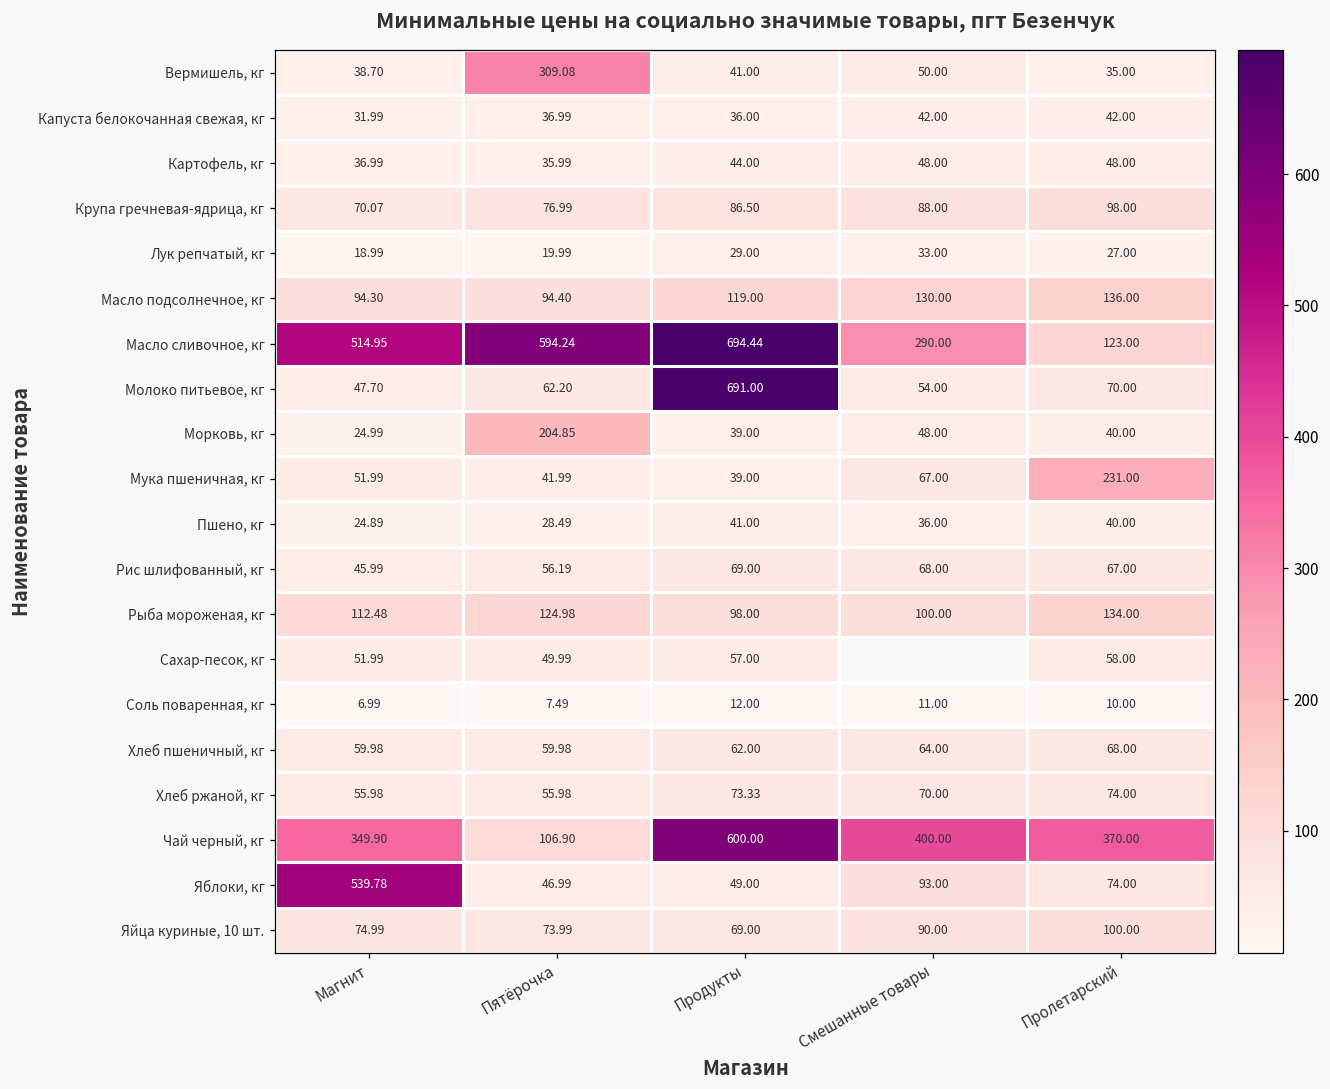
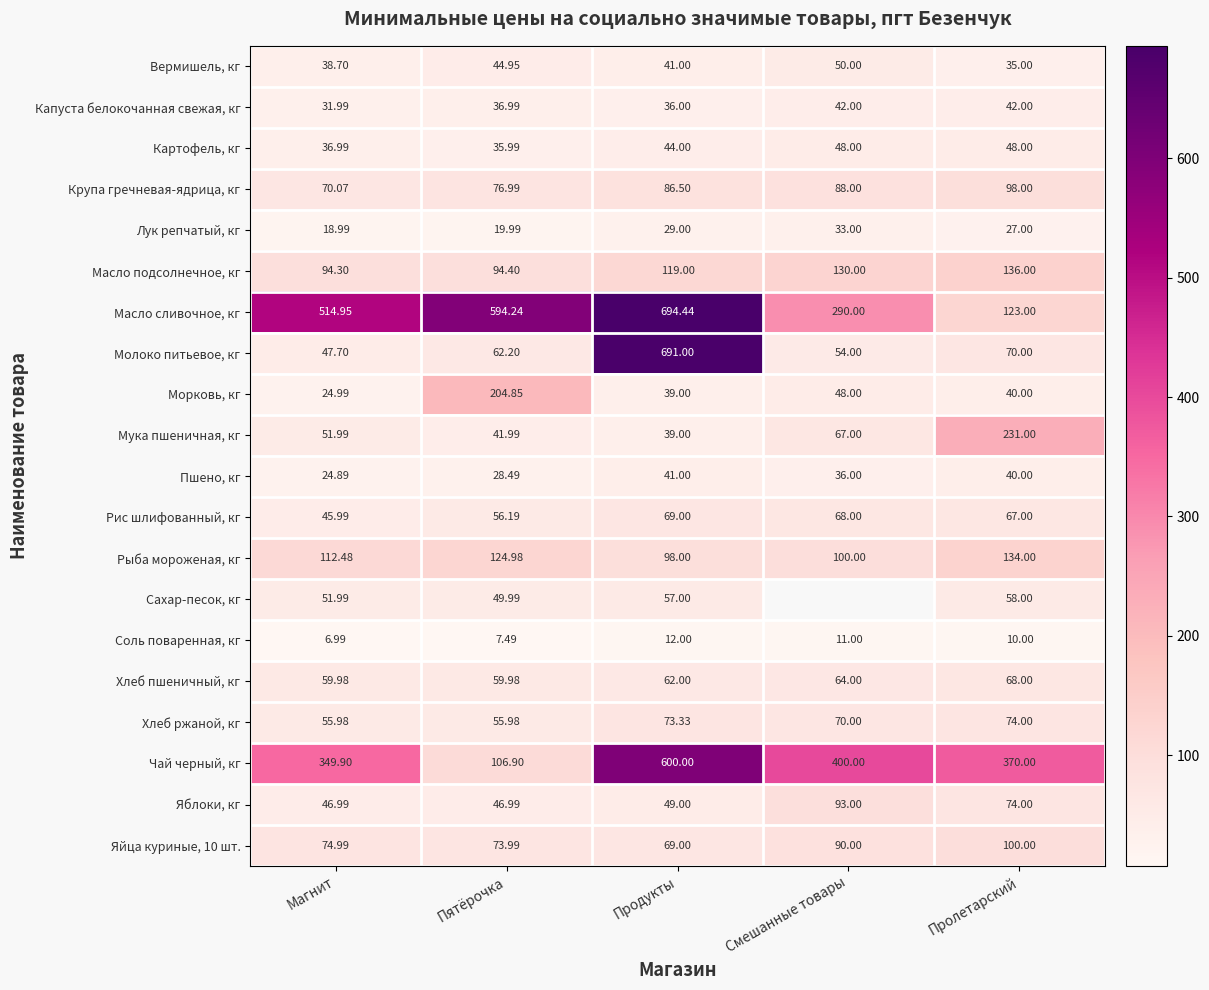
  {
    "Вермишель, кг": {
      "Магнит": 38.70,
-     "Пятёрочка": 309.08,
+     "Пятёрочка": 44.95,
      "Продукты": 41.00,
      "Смешанные товары": 50.00,
      "Пролетарский": 35.00
    },
    "Капуста белокочанная свежая, кг": {
      "Магнит": 31.99,
      "Пятёрочка": 36.99,
      "Продукты": 36.00,
      "Смешанные товары": 42.00,
      "Пролетарский": 42.00
    },
    "Картофель, кг": {
      "Магнит": 36.99,
      "Пятёрочка": 35.99,
      "Продукты": 44.00,
      "Смешанные товары": 48.00,
      "Пролетарский": 48.00
    },
    "Крупа гречневая-ядрица, кг": {
      "Магнит": 70.07,
      "Пятёрочка": 76.99,
      "Продукты": 86.50,
      "Смешанные товары": 88.00,
      "Пролетарский": 98.00
    },
    "Лук репчатый, кг": {
      "Магнит": 18.99,
      "Пятёрочка": 19.99,
      "Продукты": 29.00,
      "Смешанные товары": 33.00,
      "Пролетарский": 27.00
    },
    "Масло подсолнечное, кг": {
      "Магнит": 94.30,
      "Пятёрочка": 94.40,
      "Продукты": 119.00,
      "Смешанные товары": 130.00,
      "Пролетарский": 136.00
    },
    "Масло сливочное, кг": {
      "Магнит": 514.95,
      "Пятёрочка": 594.24,
      "Продукты": 694.44,
      "Смешанные товары": 290.00,
      "Пролетарский": 123.00
    },
    "Молоко питьевое, кг": {
      "Магнит": 47.70,
      "Пятёрочка": 62.20,
      "Продукты": 691.00,
      "Смешанные товары": 54.00,
      "Пролетарский": 70.00
    },
    "Морковь, кг": {
      "Магнит": 24.99,
      "Пятёрочка": 204.85,
      "Продукты": 39.00,
      "Смешанные товары": 48.00,
      "Пролетарский": 40.00
    },
    "Мука пшеничная, кг": {
      "Магнит": 51.99,
      "Пятёрочка": 41.99,
      "Продукты": 39.00,
      "Смешанные товары": 67.00,
      "Пролетарский": 231.00
    },
    "Пшено, кг": {
      "Магнит": 24.89,
      "Пятёрочка": 28.49,
      "Продукты": 41.00,
      "Смешанные товары": 36.00,
      "Пролетарский": 40.00
    },
    "Рис шлифованный, кг": {
      "Магнит": 45.99,
      "Пятёрочка": 56.19,
      "Продукты": 69.00,
      "Смешанные товары": 68.00,
      "Пролетарский": 67.00
    },
    "Рыба мороженая, кг": {
      "Магнит": 112.48,
      "Пятёрочка": 124.98,
      "Продукты": 98.00,
      "Смешанные товары": 100.00,
      "Пролетарский": 134.00
    },
    "Сахар-песок, кг": {
      "Магнит": 51.99,
      "Пятёрочка": 49.99,
      "Продукты": 57.00,
      "Пролетарский": 58.00
    },
    "Соль поваренная, кг": {
      "Магнит": 6.99,
      "Пятёрочка": 7.49,
      "Продукты": 12.00,
      "Смешанные товары": 11.00,
      "Пролетарский": 10.00
    },
    "Хлеб пшеничный, кг": {
      "Магнит": 59.98,
      "Пятёрочка": 59.98,
      "Продукты": 62.00,
      "Смешанные товары": 64.00,
      "Пролетарский": 68.00
    },
    "Хлеб ржаной, кг": {
      "Магнит": 55.98,
      "Пятёрочка": 55.98,
      "Продукты": 73.33,
      "Смешанные товары": 70.00,
      "Пролетарский": 74.00
    },
    "Чай черный, кг": {
      "Магнит": 349.90,
      "Пятёрочка": 106.90,
      "Продукты": 600.00,
      "Смешанные товары": 400.00,
      "Пролетарский": 370.00
    },
    "Яблоки, кг": {
-     "Магнит": 539.78,
+     "Магнит": 46.99,
      "Пятёрочка": 46.99,
      "Продукты": 49.00,
      "Смешанные товары": 93.00,
      "Пролетарский": 74.00
    },
    "Яйца куриные, 10 шт.": {
      "Магнит": 74.99,
      "Пятёрочка": 73.99,
      "Продукты": 69.00,
      "Смешанные товары": 90.00,
      "Пролетарский": 100.00
    }
  }
